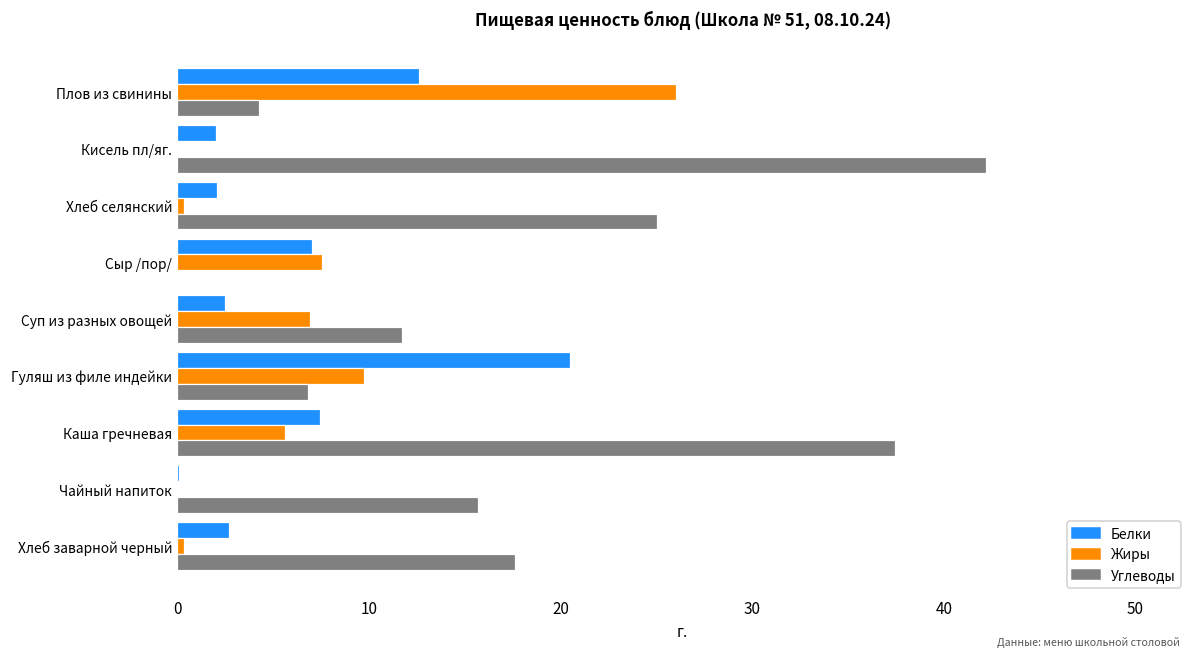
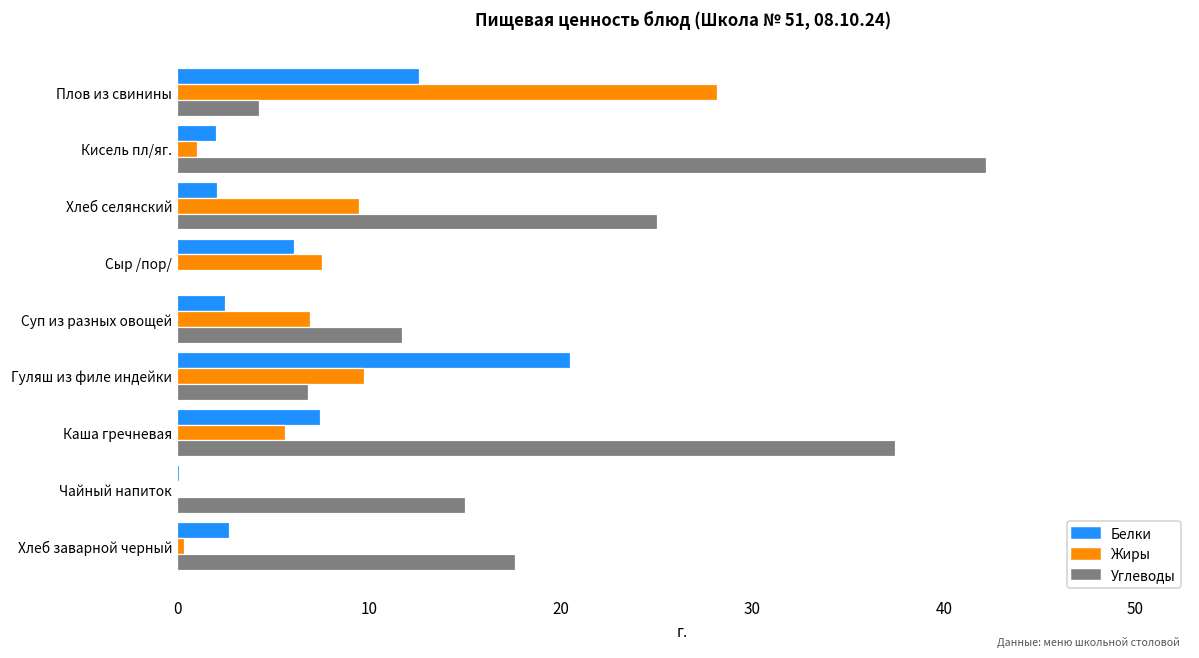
  {
    "Белки": {
      "Плов из свинины": 12.6,
      "Кисель пл/яг.": 2.0,
      "Хлеб селянский": 2.0,
-     "Сыр /пор/": 7.0,
+     "Сыр /пор/": 6.1,
      "Суп из разных овощей": 2.5,
      "Гуляш из филе индейки": 20.5,
      "Каша гречневая": 7.5,
      "Хлеб заварной черный": 2.7
    },
    "Жиры": {
-     "Плов из свинины": 26.0,
-     "Кисель пл/яг.": 0,
-     "Хлеб селянский": 0.3,
+     "Плов из свинины": 28.2,
+     "Кисель пл/яг.": 1,
+     "Хлеб селянский": 9.5,
      "Сыр /пор/": 7.5,
      "Суп из разных овощей": 6.9,
      "Гуляш из филе индейки": 9.7,
      "Каша гречневая": 5.6,
      "Хлеб заварной черный": 0.4
    },
    "Углеводы": {
      "Плов из свинины": 4.2,
      "Кисель пл/яг.": 42.2,
      "Хлеб селянский": 25.1,
      "Сыр /пор/": 0.0,
      "Суп из разных овощей": 11.7,
      "Гуляш из филе индейки": 6.8,
      "Каша гречневая": 37.5,
-     "Чайный напиток": 15.7,
+     "Чайный напиток": 15.0,
      "Хлеб заварной черный": 17.6
    }
  }
